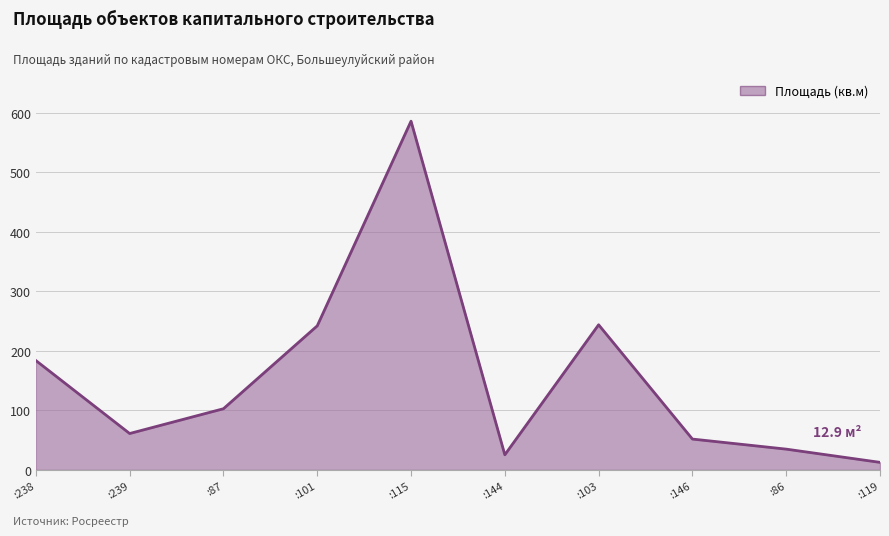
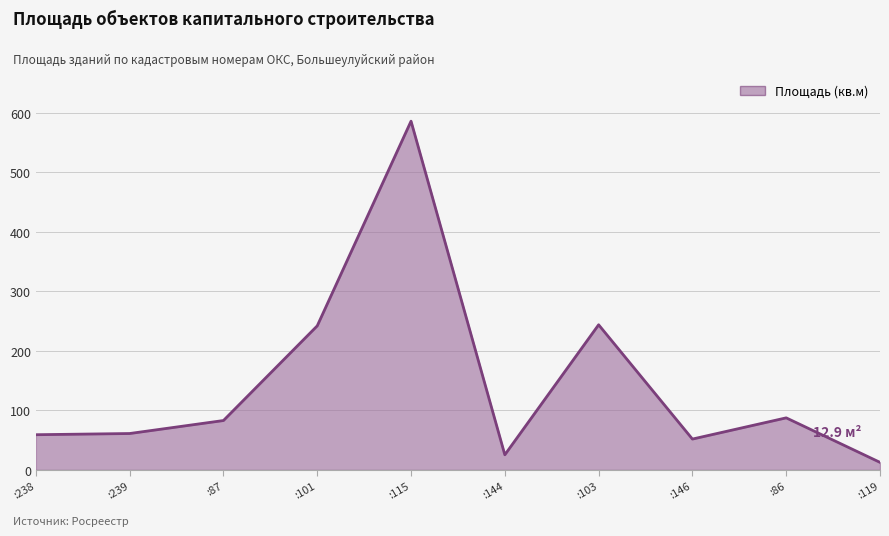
  {
-   ":238": 180,
+   ":238": 60,
    ":239": 60,
-   ":87": 100,
+   ":87": 80,
    ":101": 240,
    ":115": 590,
    ":144": 30,
    ":103": 240,
    ":146": 50,
-   ":86": 40,
+   ":86": 90,
    ":119": 10
  }
